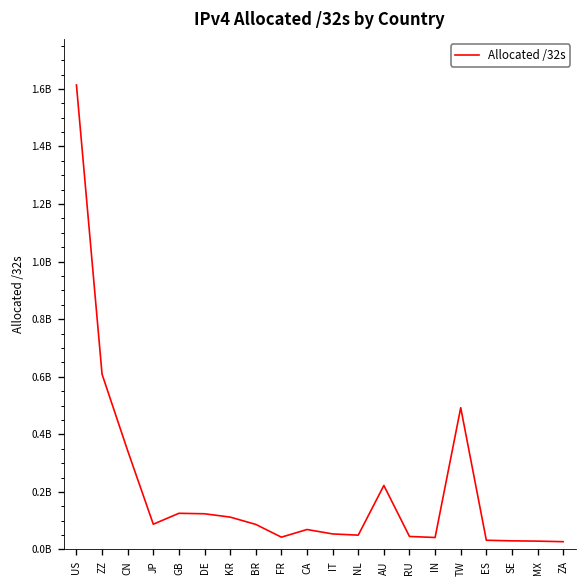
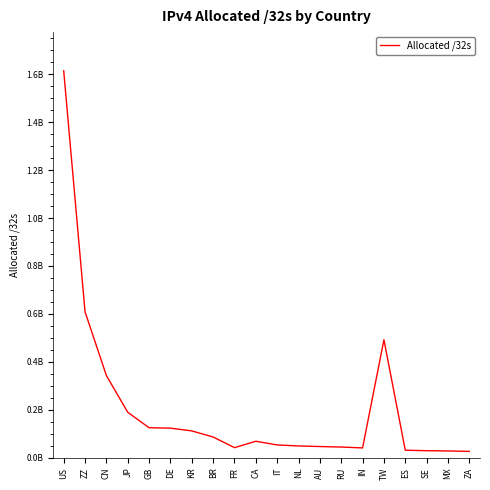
  {
    "US": 1610000000,
    "ZZ": 610000000,
    "CN": 340000000,
-   "JP": 90000000,
+   "JP": 190000000,
    "GB": 130000000,
    "DE": 120000000,
    "KR": 110000000,
    "BR": 90000000,
    "FR": 40000000,
    "CA": 70000000,
    "IT": 50000000,
    "NL": 50000000,
-   "AU": 220000000,
+   "AU": 50000000,
    "RU": 50000000,
    "IN": 40000000,
    "TW": 490000000,
    "ES": 30000000,
    "SE": 30000000,
    "MX": 30000000,
    "ZA": 30000000
  }
